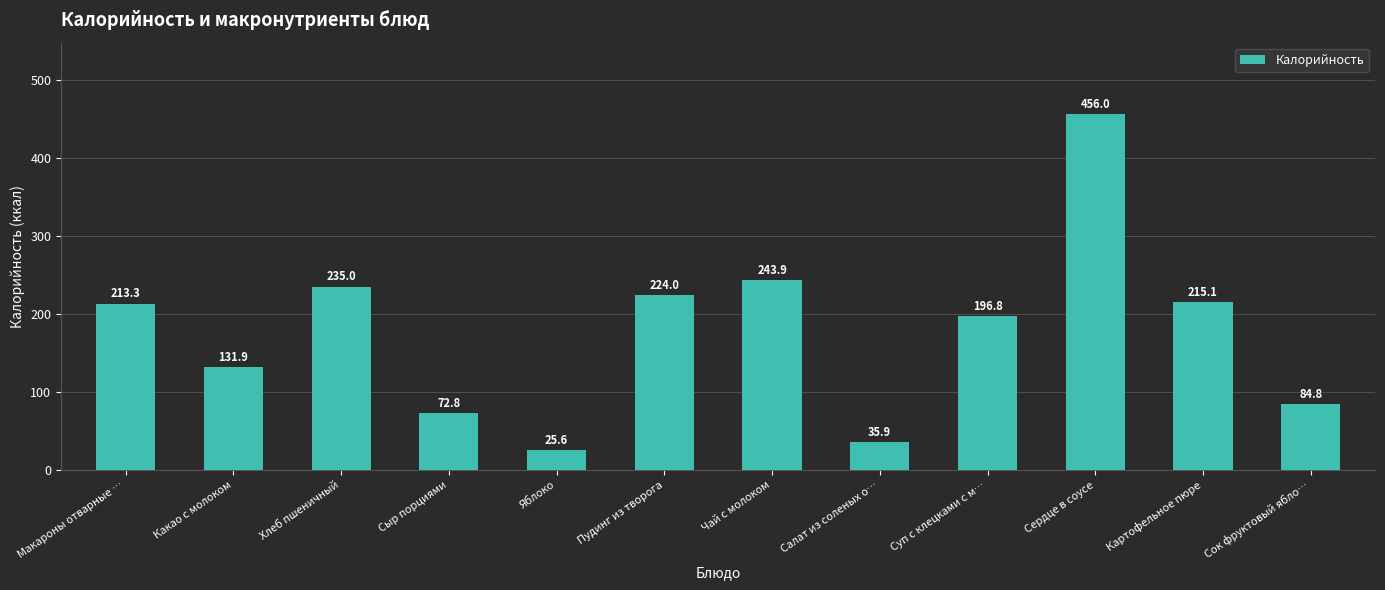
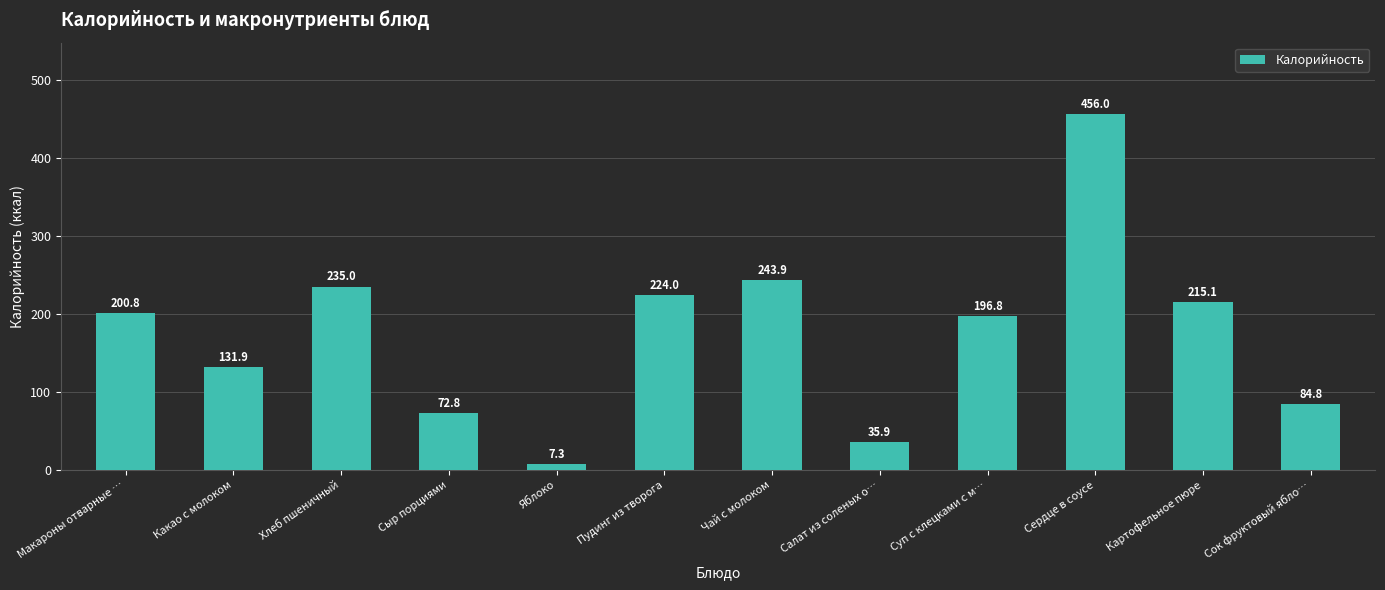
  {
-   "Макароны отварные …": 213.3,
+   "Макароны отварные …": 200.8,
    "Какао с молоком": 131.9,
    "Хлеб пшеничный": 235.0,
    "Сыр порциями": 72.8,
-   "Яблоко": 25.6,
+   "Яблоко": 7.3,
    "Пудинг из творога": 224.0,
    "Чай с молоком": 243.9,
    "Салат из соленых о…": 35.9,
    "Суп с клецками с м…": 196.8,
    "Сердце в соусе": 456.0,
    "Картофельное пюре": 215.1,
    "Сок фруктовый ябло…": 84.8
  }
